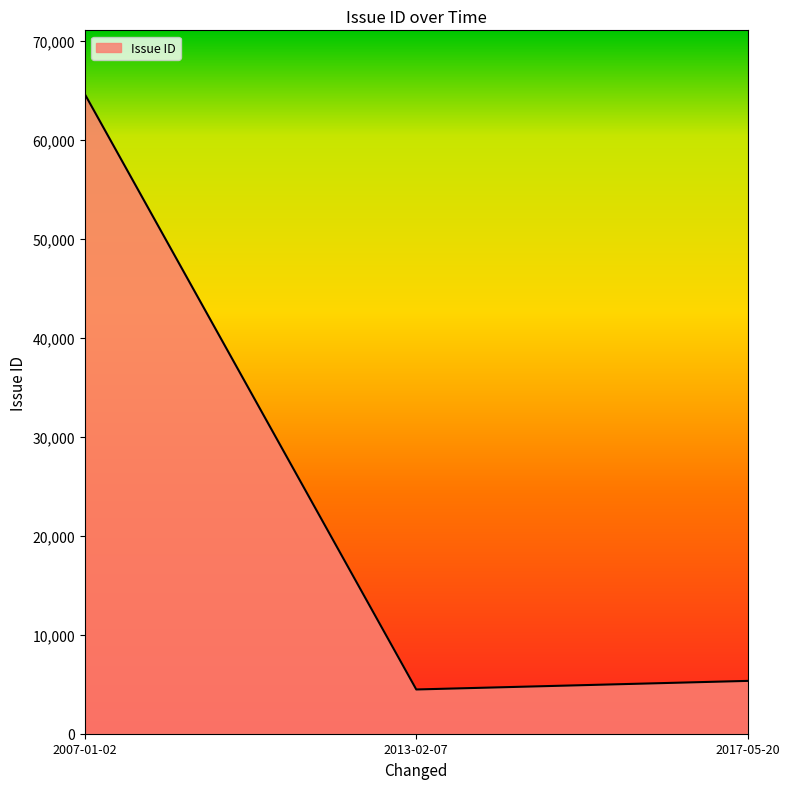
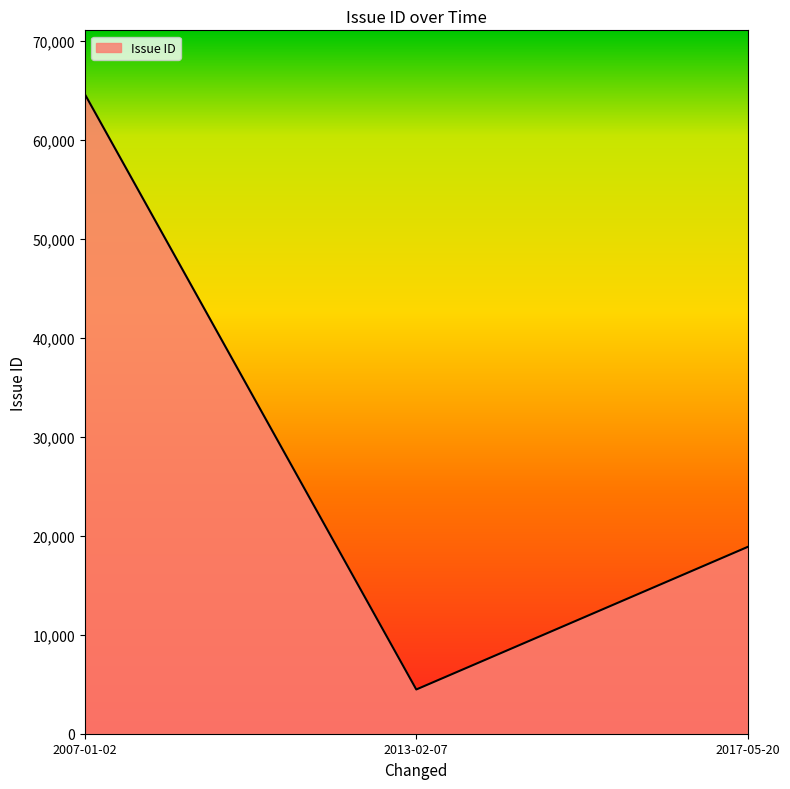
  {
    "2007-01-02": "65,000",
    "2013-02-07": "4,000",
-   "2017-05-20": "5,000"
+   "2017-05-20": "19,000"
  }
